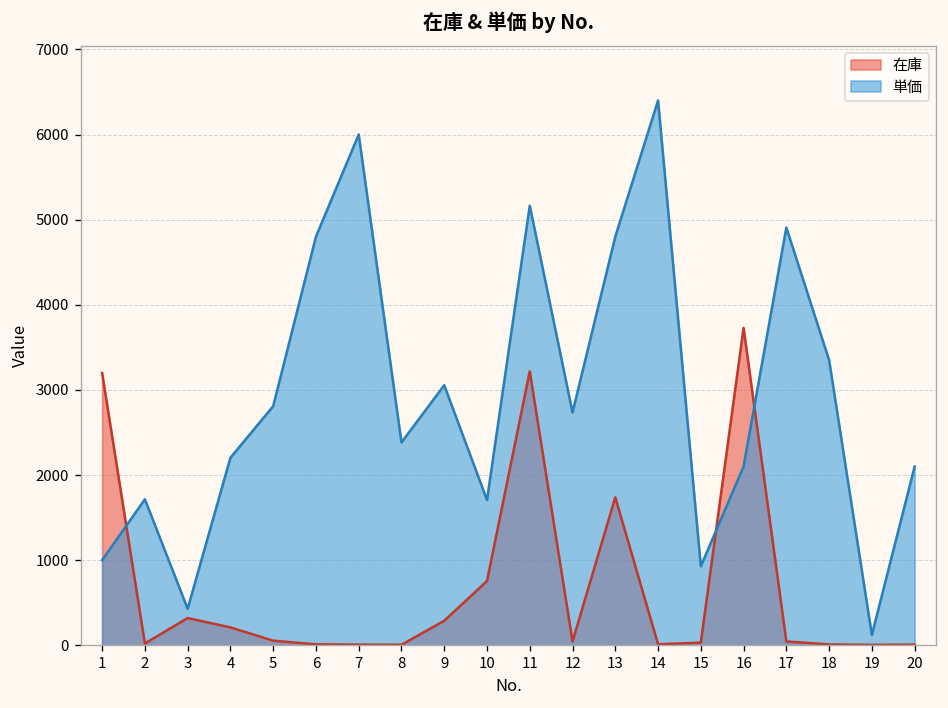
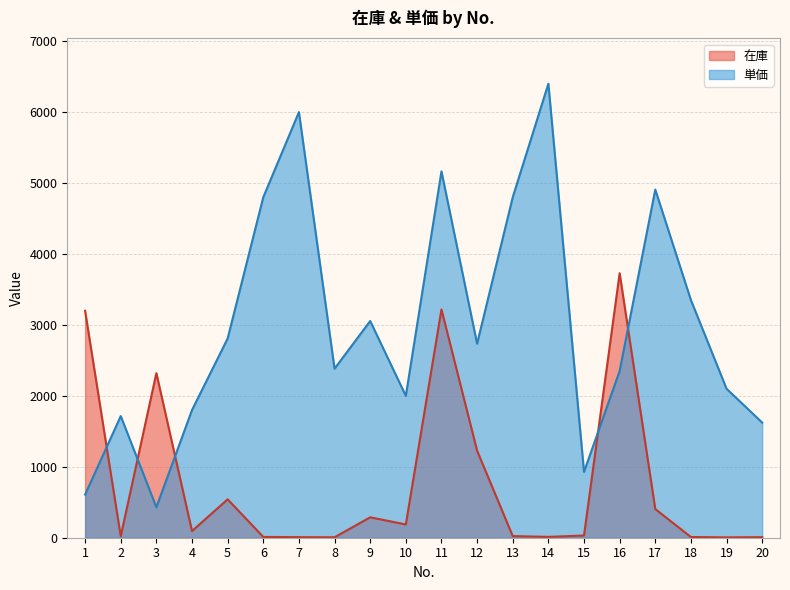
  {
    "在庫": {
      "1": 3200,
      "2": 0,
-     "3": 300,
-     "4": 200,
-     "5": 100,
+     "3": 2300,
+     "4": 100,
+     "5": 500,
      "6": 0,
      "7": 0,
      "8": 0,
      "9": 300,
-     "10": 800,
+     "10": 200,
      "11": 3200,
-     "12": 0,
-     "13": 1700,
+     "12": 1200,
+     "13": 0,
      "14": 0,
      "15": 0,
      "16": 3700,
-     "17": 0,
+     "17": 400,
      "18": 0,
      "19": 0,
      "20": 0
    },
    "単価": {
-     "1": 1000,
+     "1": 600,
      "2": 1700,
      "3": 400,
-     "4": 2200,
+     "4": 1800,
      "5": 2800,
      "6": 4800,
      "7": 6000,
      "8": 2400,
      "9": 3100,
-     "10": 1700,
+     "10": 2000,
      "11": 5200,
      "12": 2700,
      "13": 4800,
      "14": 6400,
      "15": 900,
-     "16": 2100,
+     "16": 2400,
      "17": 4900,
      "18": 3400,
-     "19": 100,
-     "20": 2100
+     "19": 2100,
+     "20": 1600
    }
  }
